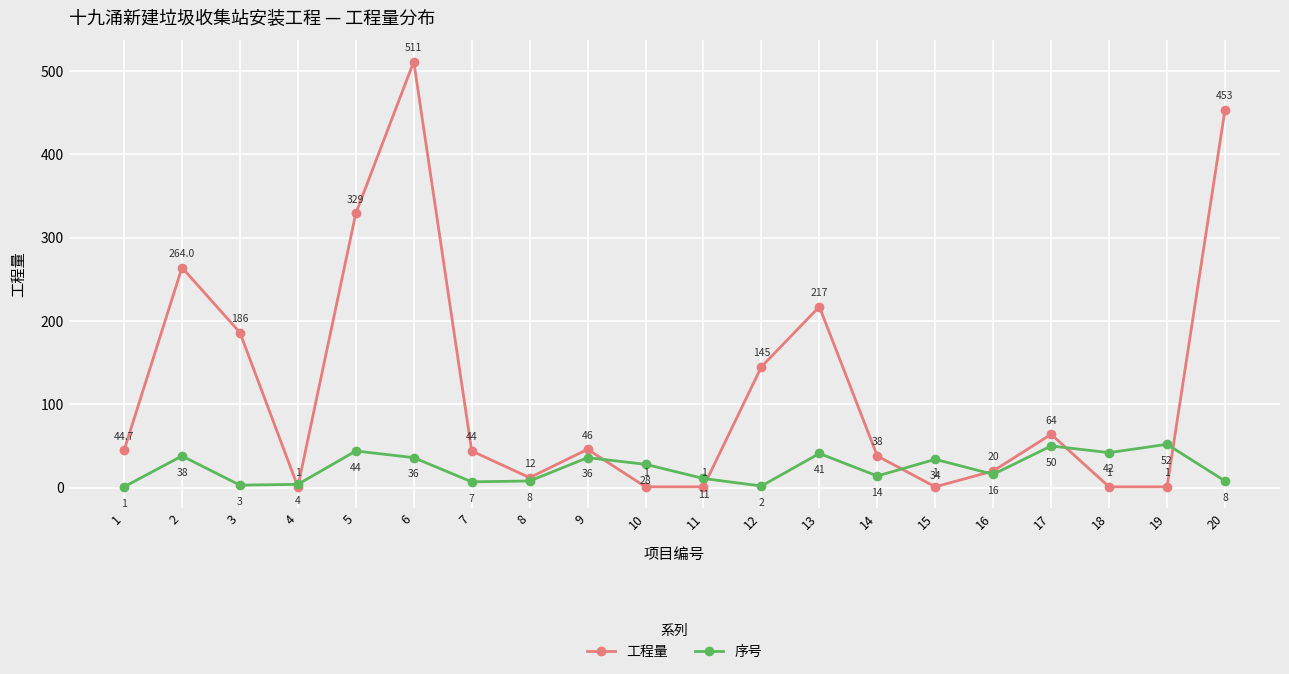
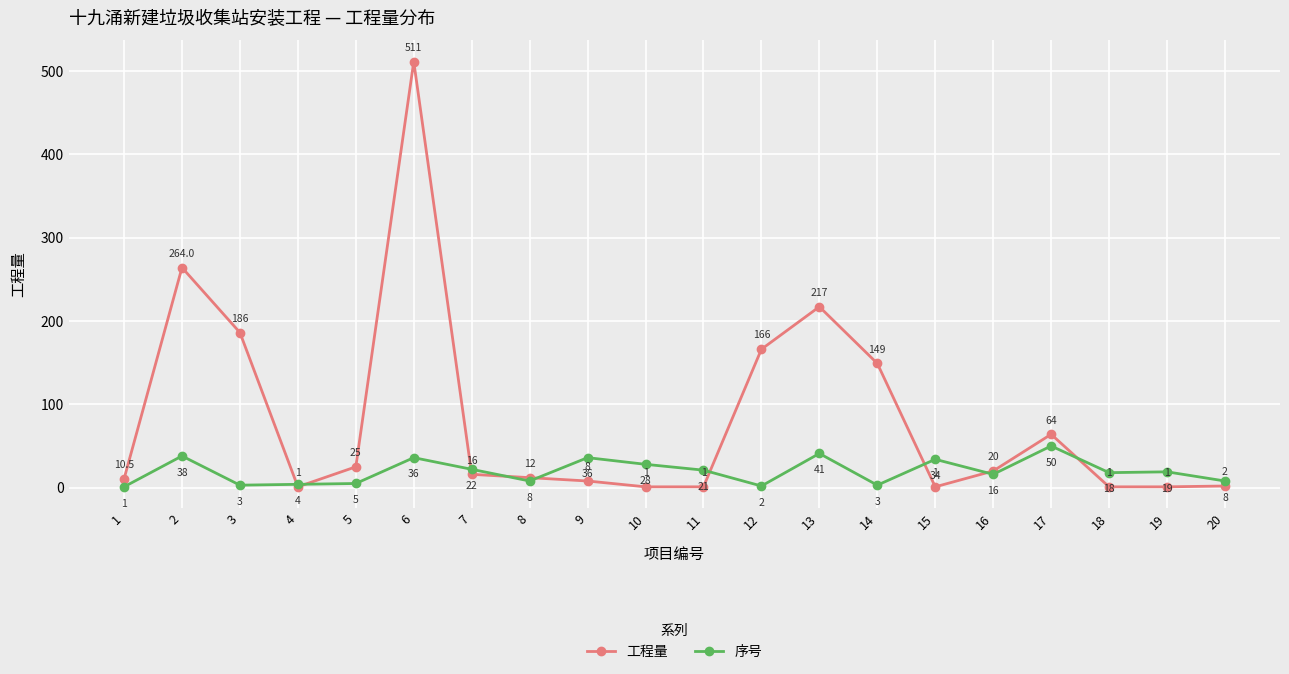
  {
    "工程量": {
-     "1": 44.7,
+     "1": 10.5,
      "2": 264.0,
      "3": 186,
-     "5": 329,
+     "5": 25,
      "6": 511,
-     "7": 44,
+     "7": 16,
      "8": 12,
-     "9": 46,
-     "12": 145,
+     "9": 8,
+     "12": 166,
      "13": 217,
-     "14": 38,
+     "14": 149,
      "16": 20,
      "17": 64,
-     "20": 453
+     "20": 2
    },
    "序号": {
      "1": 1,
      "2": 38,
      "3": 3,
-     "5": 44,
+     "5": 5,
      "6": 36,
-     "7": 7,
+     "7": 22,
      "8": 8,
-     "11": 11,
+     "11": 21,
      "12": 2,
      "13": 41,
-     "14": 14,
+     "14": 3,
      "16": 16,
      "17": 50,
-     "18": 42,
-     "19": 52,
+     "18": 18,
+     "19": 19,
      "20": 8
    }
  }
